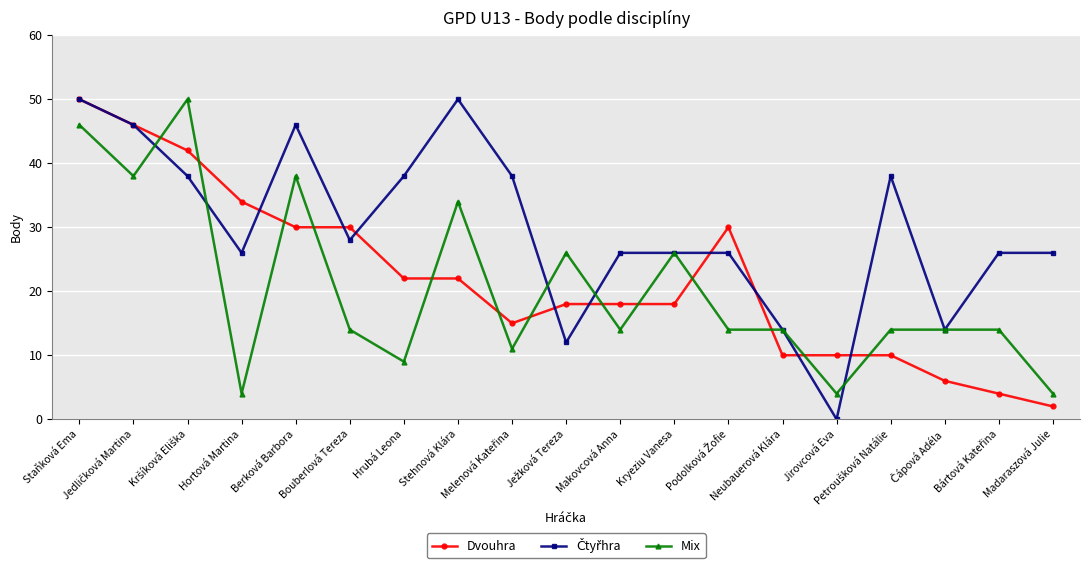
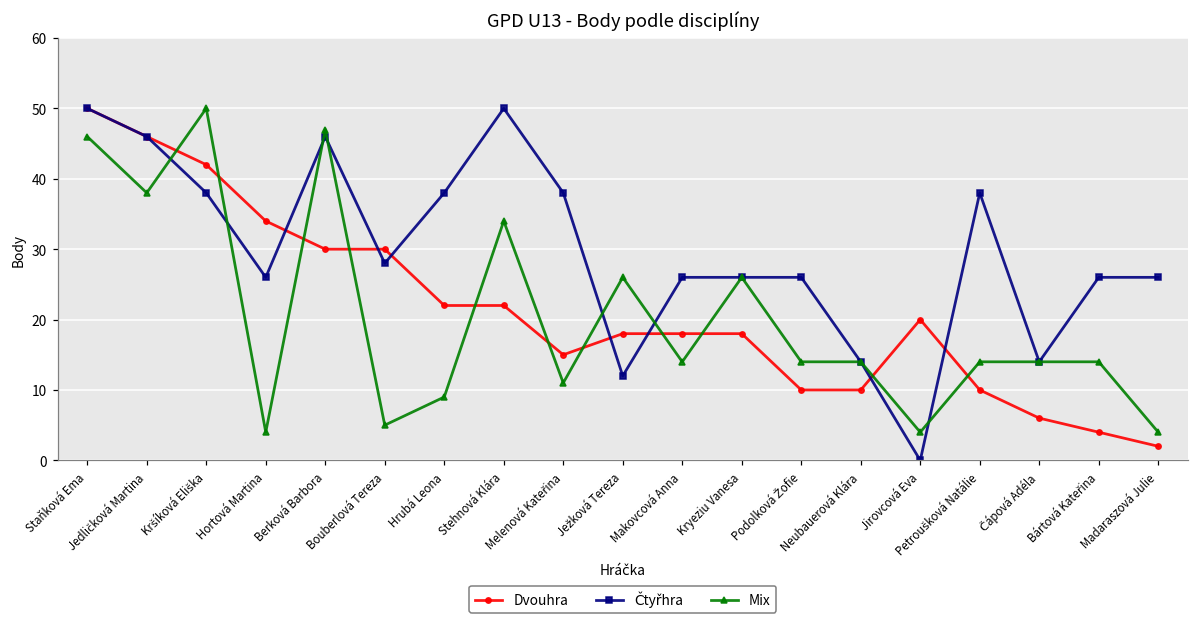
  {
    "Dvouhra": {
      "Kršíková Eliška": 42,
      "Hortová Martina": 34,
      "Berková Barbora": 30,
      "Bouberlová Tereza": 30,
      "Hrubá Leona": 22,
      "Stehnová Klára": 22,
      "Melenová Kateřina": 15,
      "Ježková Tereza": 18,
      "Makovcová Anna": 18,
      "Kryeziu Vanesa": 18,
-     "Podolková Žofie": 30,
+     "Podolková Žofie": 10,
      "Neubauerová Klára": 10,
-     "Jirovcová Eva": 10,
+     "Jirovcová Eva": 20,
      "Petroušková Natálie": 10,
      "Čápová Adéla": 6,
      "Bártová Kateřina": 4,
      "Madaraszová Julie": 2
    },
    "Čtyřhra": {
      "Kršíková Eliška": 38,
      "Hortová Martina": 26,
      "Berková Barbora": 46,
      "Bouberlová Tereza": 28,
      "Hrubá Leona": 38,
      "Stehnová Klára": 50,
      "Melenová Kateřina": 38,
      "Ježková Tereza": 12,
      "Makovcová Anna": 26,
      "Podolková Žofie": 26,
      "Jirovcová Eva": 0,
      "Petroušková Natálie": 38,
      "Bártová Kateřina": 26,
      "Madaraszová Julie": 26
    },
    "Mix": {
      "Staňková Ema": 46,
      "Jedličková Martina": 38,
      "Kršíková Eliška": 50,
      "Hortová Martina": 4,
-     "Berková Barbora": 38,
-     "Bouberlová Tereza": 14,
+     "Berková Barbora": 47,
+     "Bouberlová Tereza": 5,
      "Hrubá Leona": 9,
      "Stehnová Klára": 34,
      "Melenová Kateřina": 11,
      "Ježková Tereza": 26,
      "Makovcová Anna": 14,
      "Podolková Žofie": 14,
      "Jirovcová Eva": 4,
      "Petroušková Natálie": 14,
      "Bártová Kateřina": 14,
      "Madaraszová Julie": 4
    }
  }
